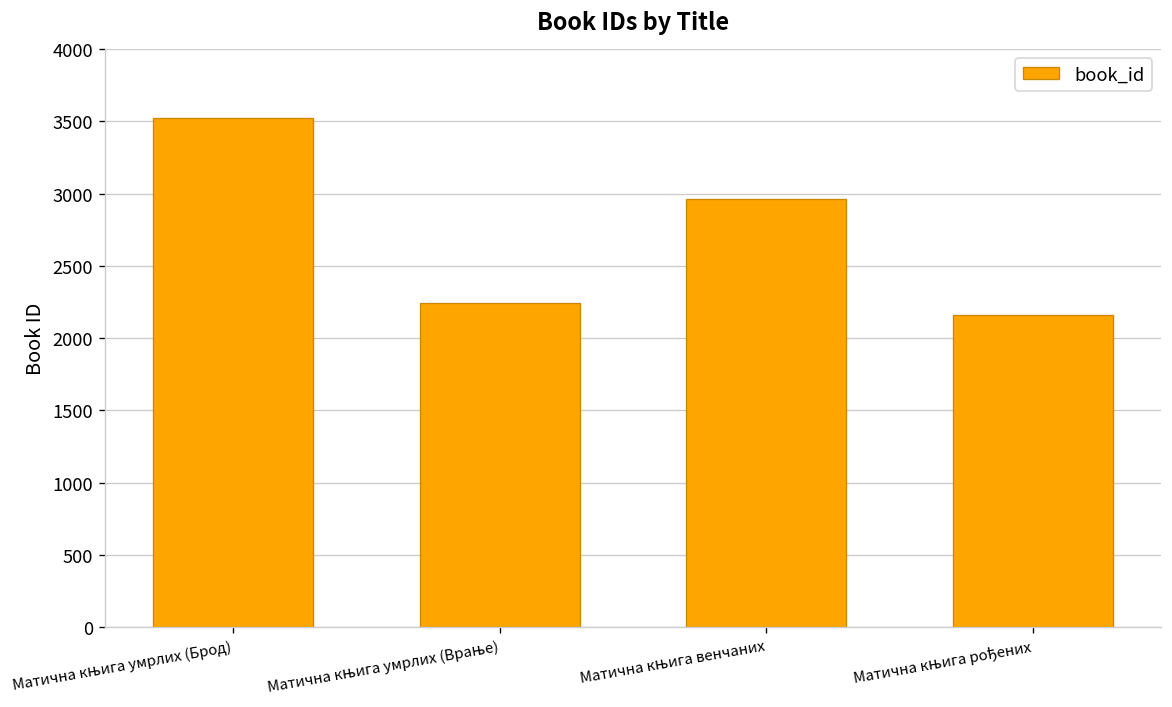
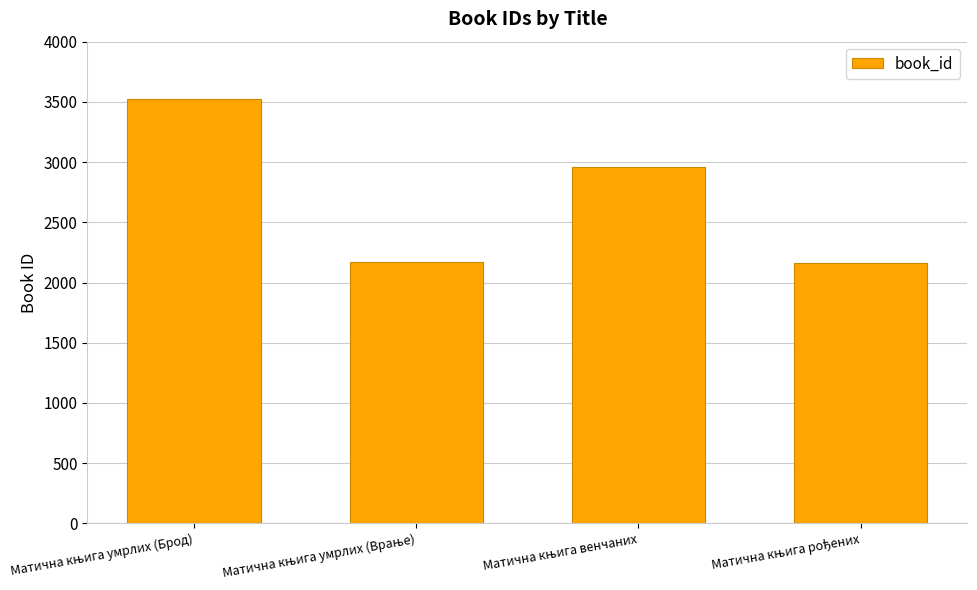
  {
    "Матична књига умрлих (Брод)": 3520,
-   "Матична књига умрлих (Врање)": 2240,
+   "Матична књига умрлих (Врање)": 2170,
    "Матична књига венчаних": 2960,
    "Матична књига рођених": 2160
  }
